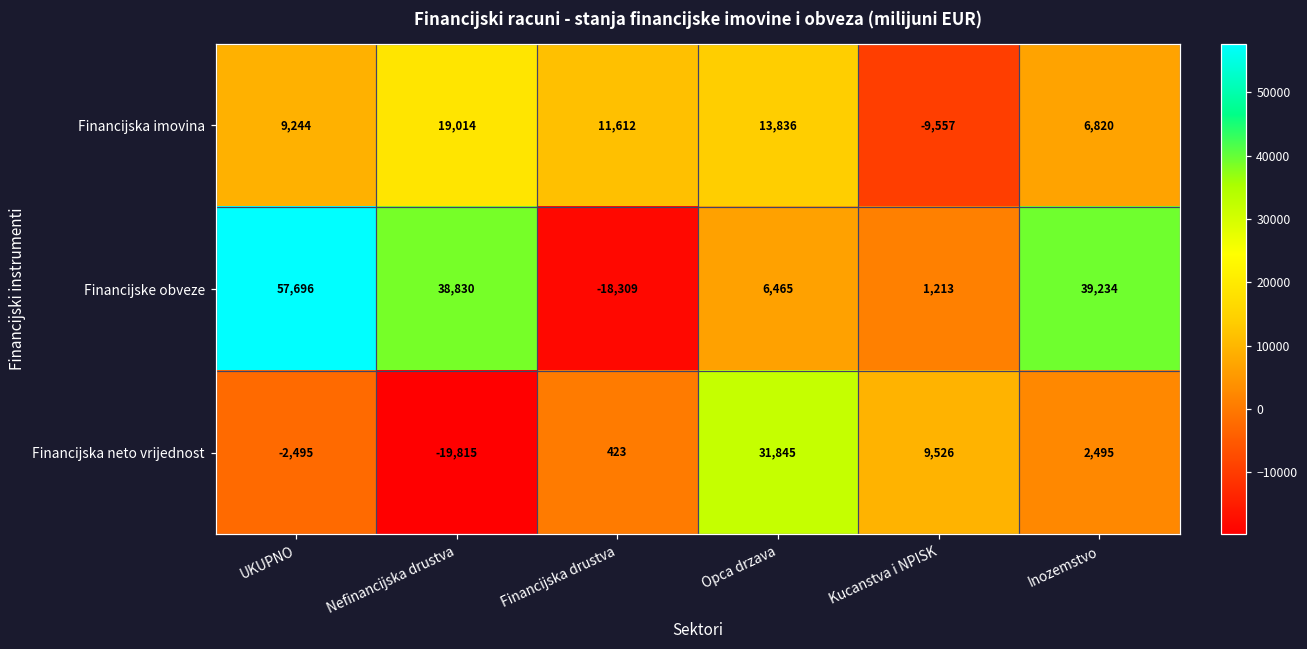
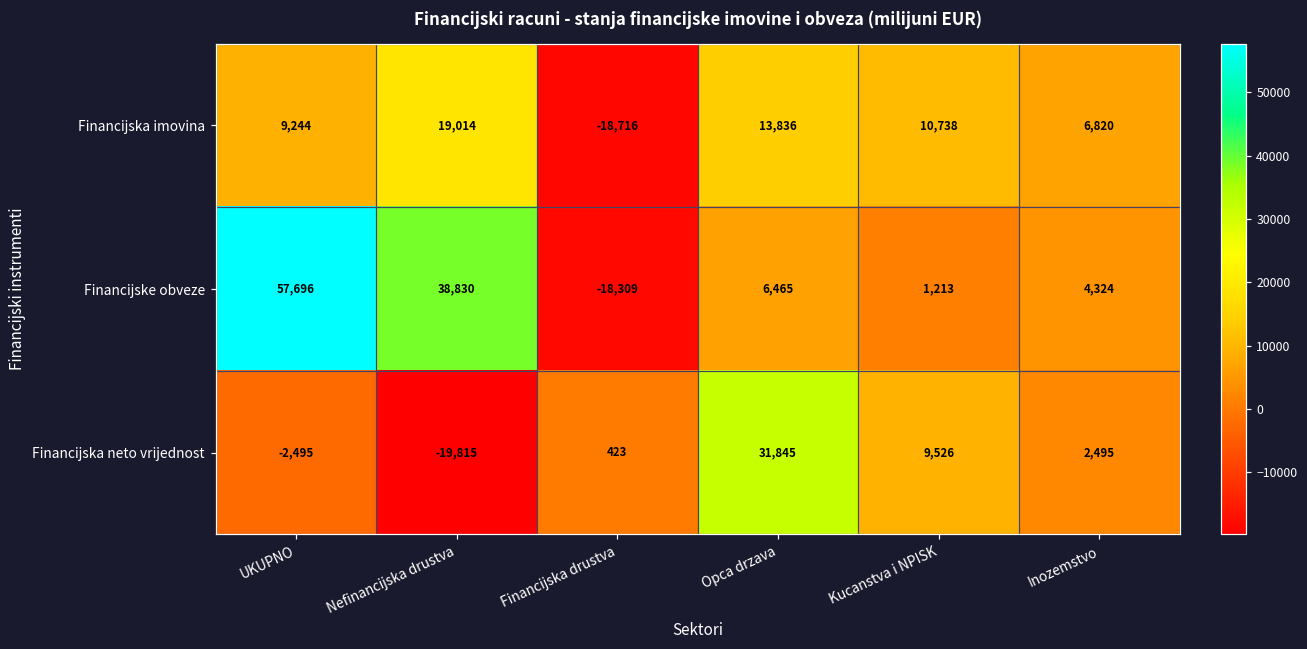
  {
    "Financijska imovina": {
      "UKUPNO": "9,244",
      "Nefinancijska drustva": "19,014",
-     "Financijska drustva": "11,612",
+     "Financijska drustva": "-18,716",
      "Opca drzava": "13,836",
-     "Kucanstva i NPISK": "-9,557",
+     "Kucanstva i NPISK": "10,738",
      "Inozemstvo": "6,820"
    },
    "Financijske obveze": {
      "UKUPNO": "57,696",
      "Nefinancijska drustva": "38,830",
      "Financijska drustva": "-18,309",
      "Opca drzava": "6,465",
      "Kucanstva i NPISK": "1,213",
-     "Inozemstvo": "39,234"
+     "Inozemstvo": "4,324"
    },
    "Financijska neto vrijednost": {
      "UKUPNO": "-2,495",
      "Nefinancijska drustva": "-19,815",
      "Financijska drustva": "423",
      "Opca drzava": "31,845",
      "Kucanstva i NPISK": "9,526",
      "Inozemstvo": "2,495"
    }
  }
